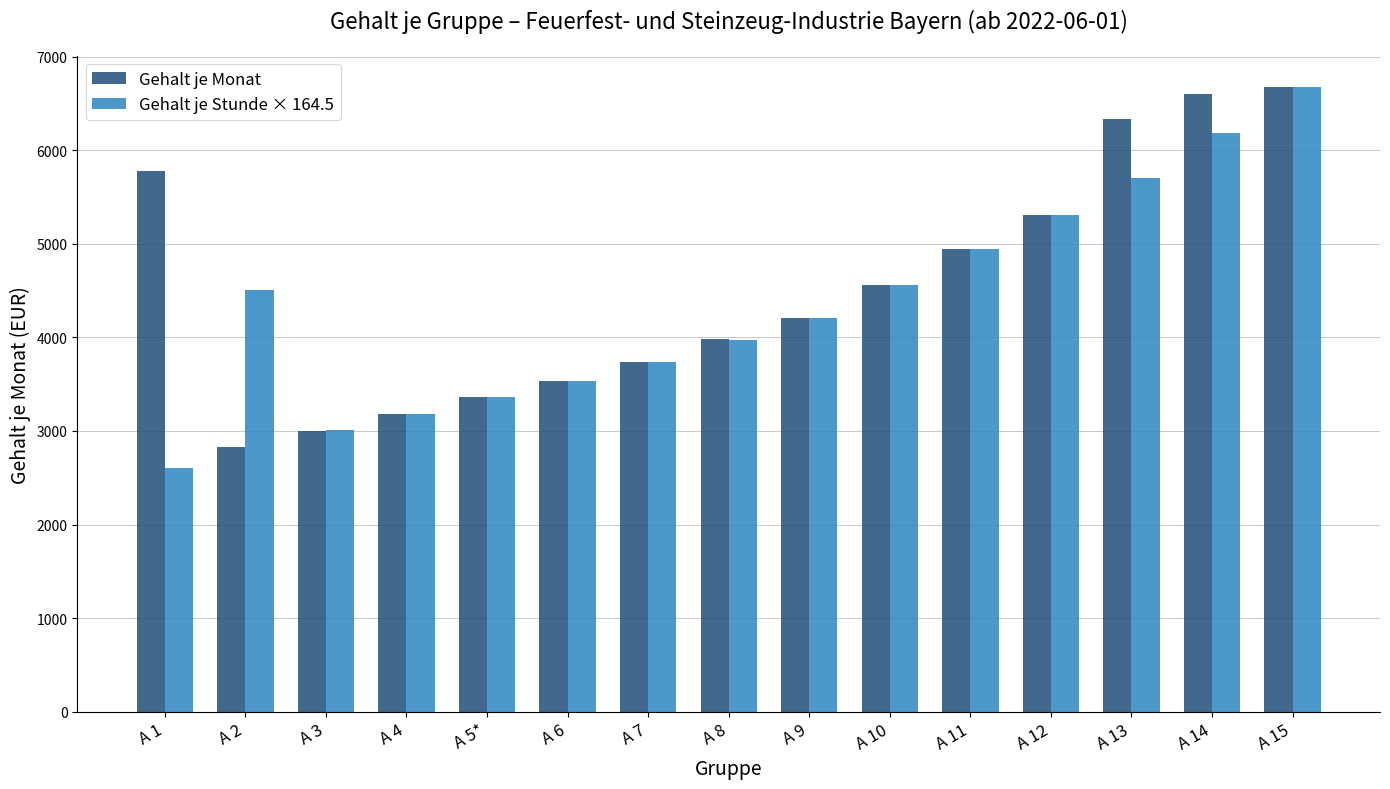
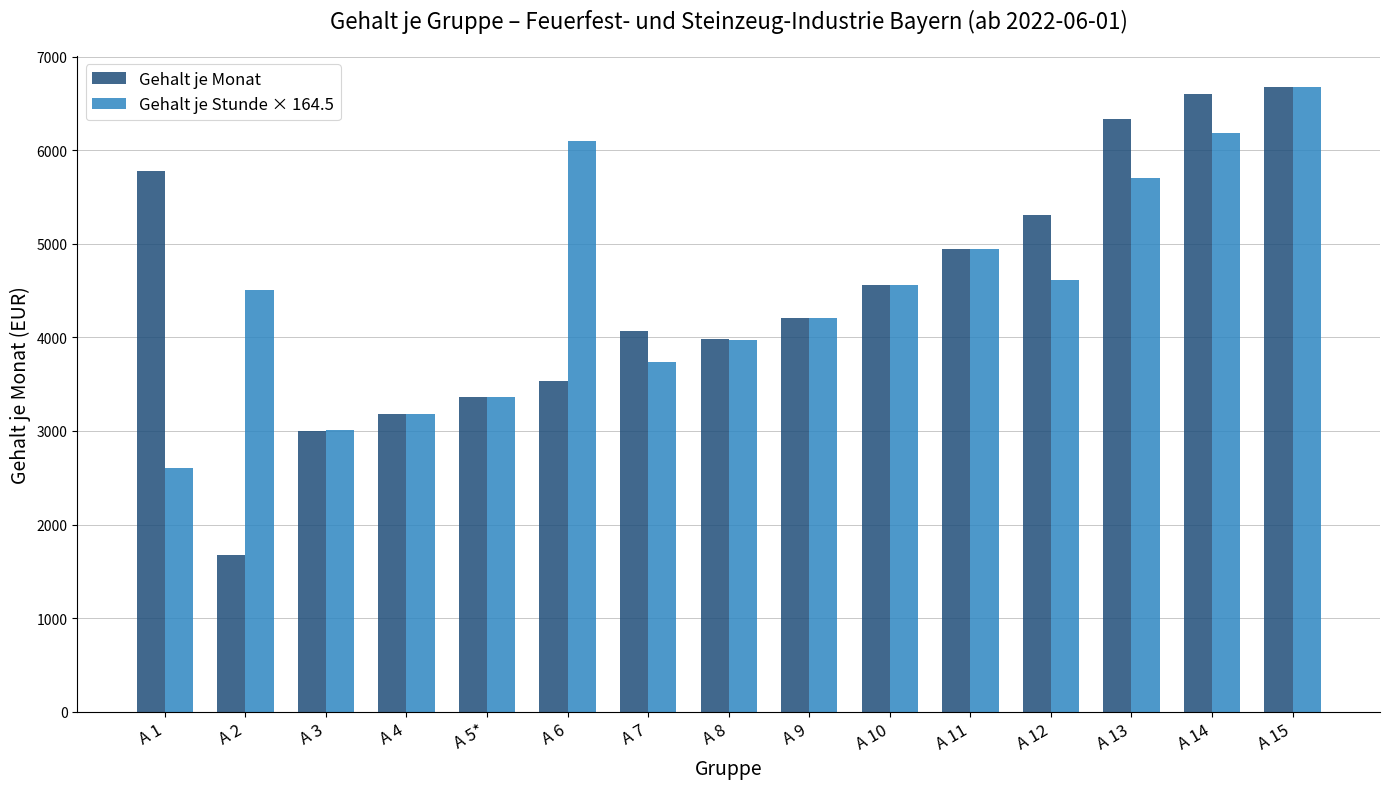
  {
    "Gehalt je Monat": {
      "A 1": 5800,
-     "A 2": 2800,
+     "A 2": 1700,
      "A 3": 3000,
      "A 4": 3200,
      "A 5*": 3400,
      "A 6": 3500,
-     "A 7": 3700,
+     "A 7": 4100,
      "A 8": 4000,
      "A 9": 4200,
      "A 10": 4600,
      "A 11": 4900,
      "A 12": 5300,
      "A 13": 6300,
      "A 14": 6600,
      "A 15": 6700
    },
    "Gehalt je Stunde × 164.5": {
      "A 1": 2600,
      "A 2": 4500,
      "A 3": 3000,
      "A 4": 3200,
      "A 5*": 3400,
-     "A 6": 3500,
+     "A 6": 6100,
      "A 7": 3700,
      "A 8": 4000,
      "A 9": 4200,
      "A 10": 4600,
      "A 11": 4900,
-     "A 12": 5300,
+     "A 12": 4600,
      "A 13": 5700,
      "A 14": 6200,
      "A 15": 6700
    }
  }
